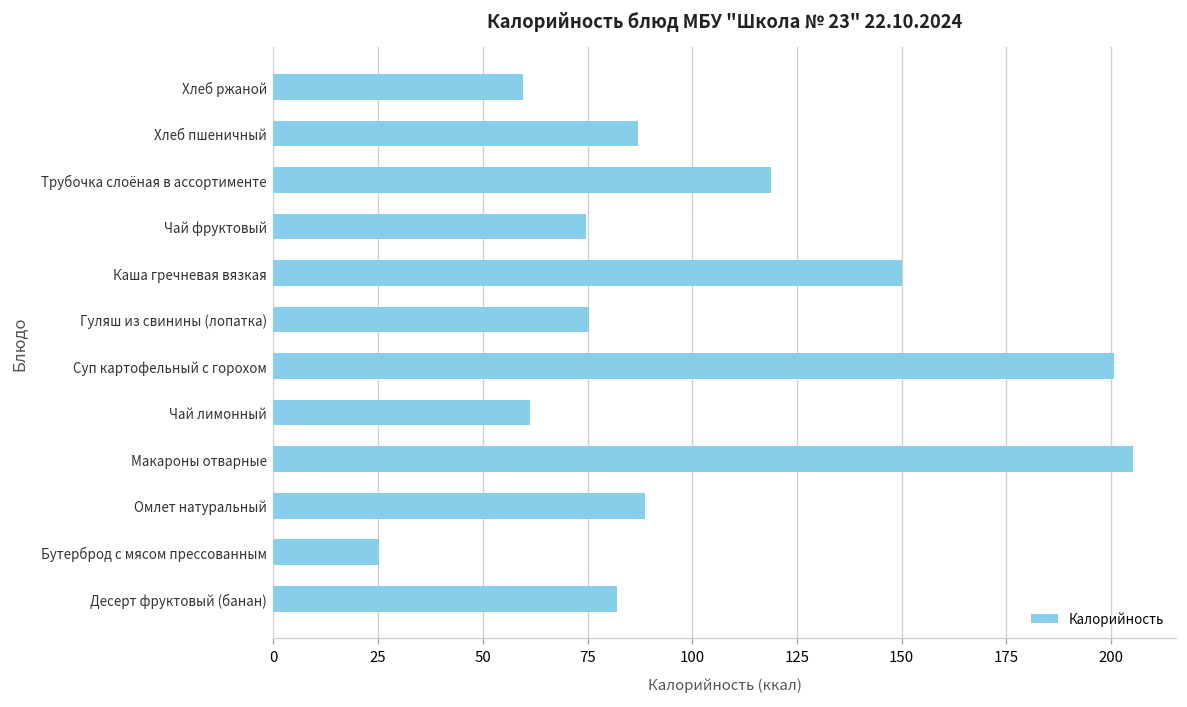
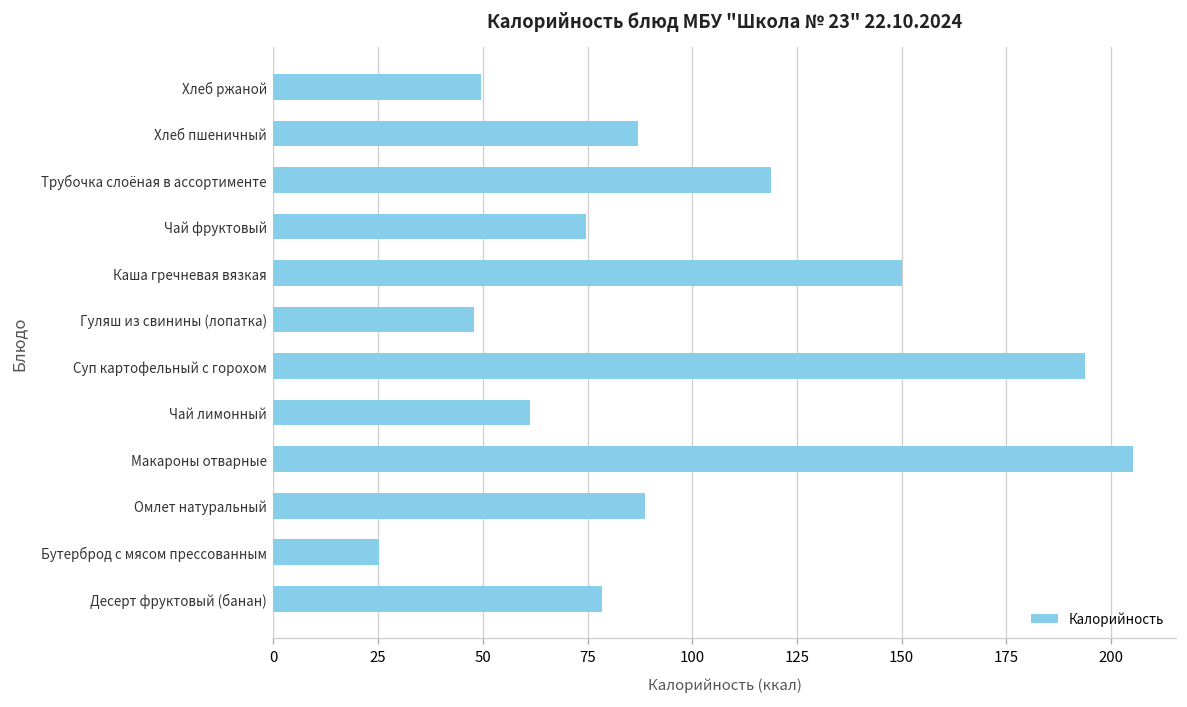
  {
-   "Хлеб ржаной": 60,
+   "Хлеб ржаной": 50,
    "Хлеб пшеничный": 87,
    "Трубочка слоёная в ассортименте": 119,
    "Чай фруктовый": 75,
    "Каша гречневая вязкая": 150,
-   "Гуляш из свинины (лопатка)": 75,
-   "Суп картофельный с горохом": 201,
+   "Гуляш из свинины (лопатка)": 48,
+   "Суп картофельный с горохом": 194,
    "Чай лимонный": 61,
    "Макароны отварные": 205,
    "Омлет натуральный": 89,
    "Бутерброд с мясом прессованным": 25,
-   "Десерт фруктовый (банан)": 82
+   "Десерт фруктовый (банан)": 78
  }
